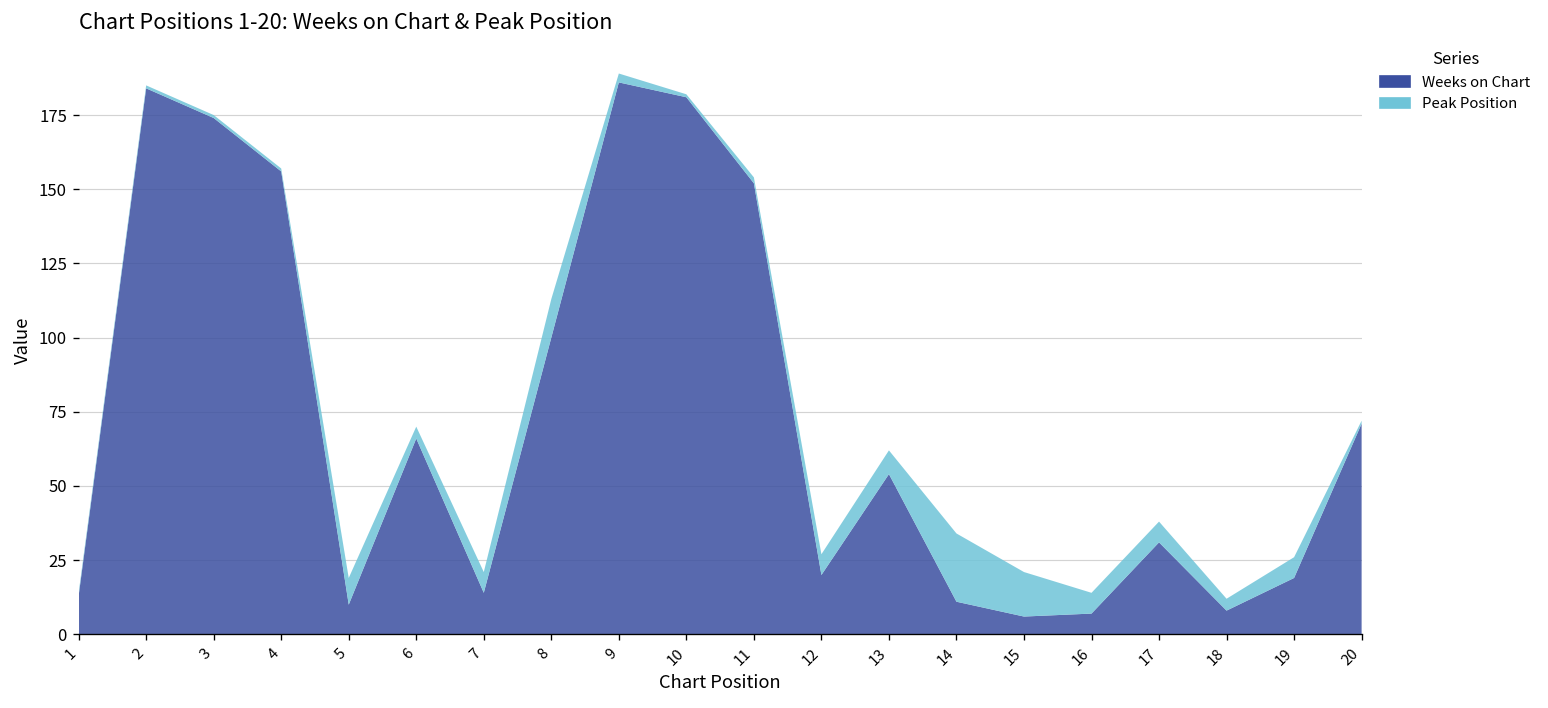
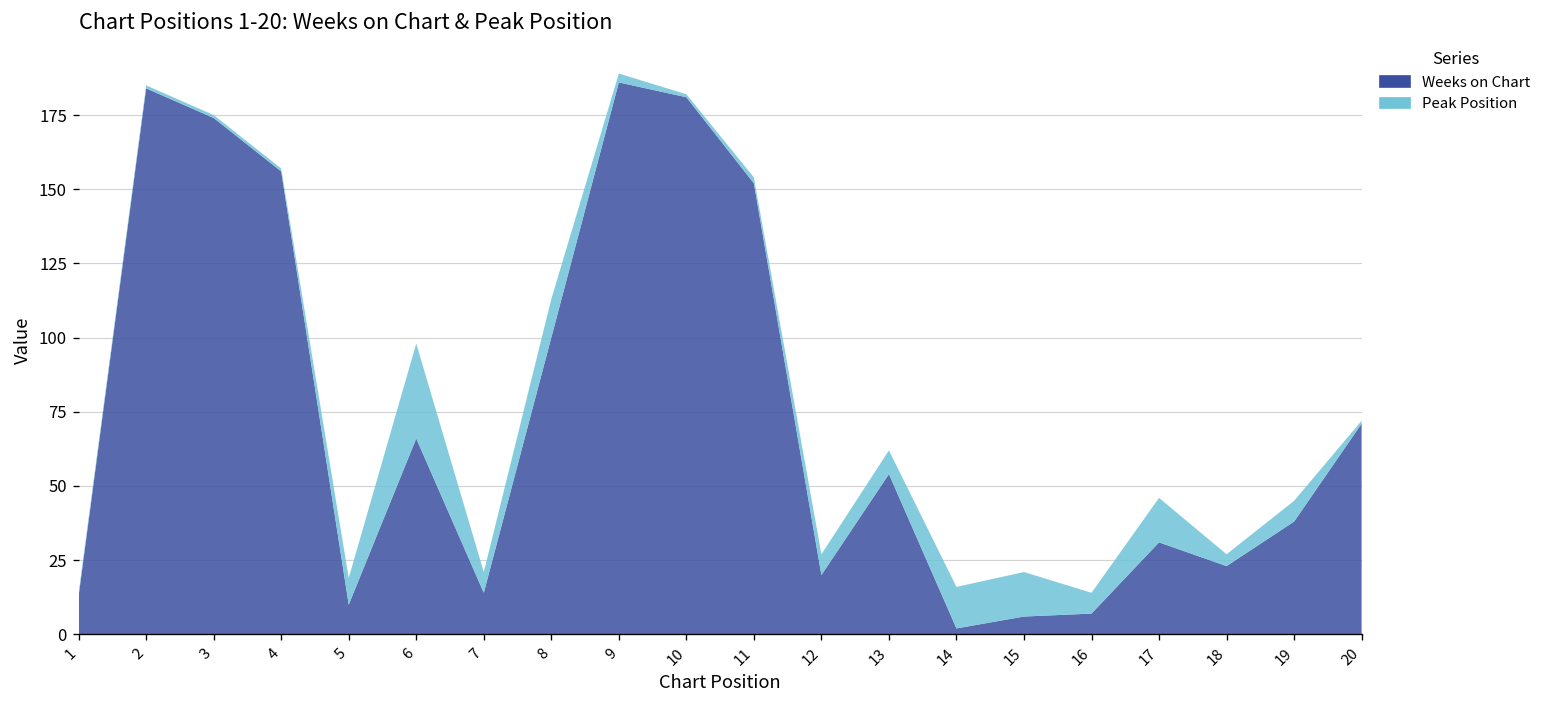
  {
    "Weeks on Chart": {
      "5": 10,
      "6": 66,
      "7": 14,
      "8": 100,
      "9": 186,
      "11": 152,
      "12": 20,
      "13": 54,
-     "14": 11,
+     "14": 2,
      "15": 6,
      "16": 7,
      "17": 31,
-     "18": 8,
-     "19": 19
+     "18": 23,
+     "19": 38
    },
    "Peak Position": {
      "5": 9,
-     "6": 4,
+     "6": 32,
      "7": 7,
      "8": 13,
      "9": 3,
      "11": 2,
      "12": 7,
      "13": 8,
-     "14": 23,
+     "14": 14,
      "15": 15,
      "16": 7,
-     "17": 7,
+     "17": 15,
      "18": 4,
      "19": 7
    }
  }
